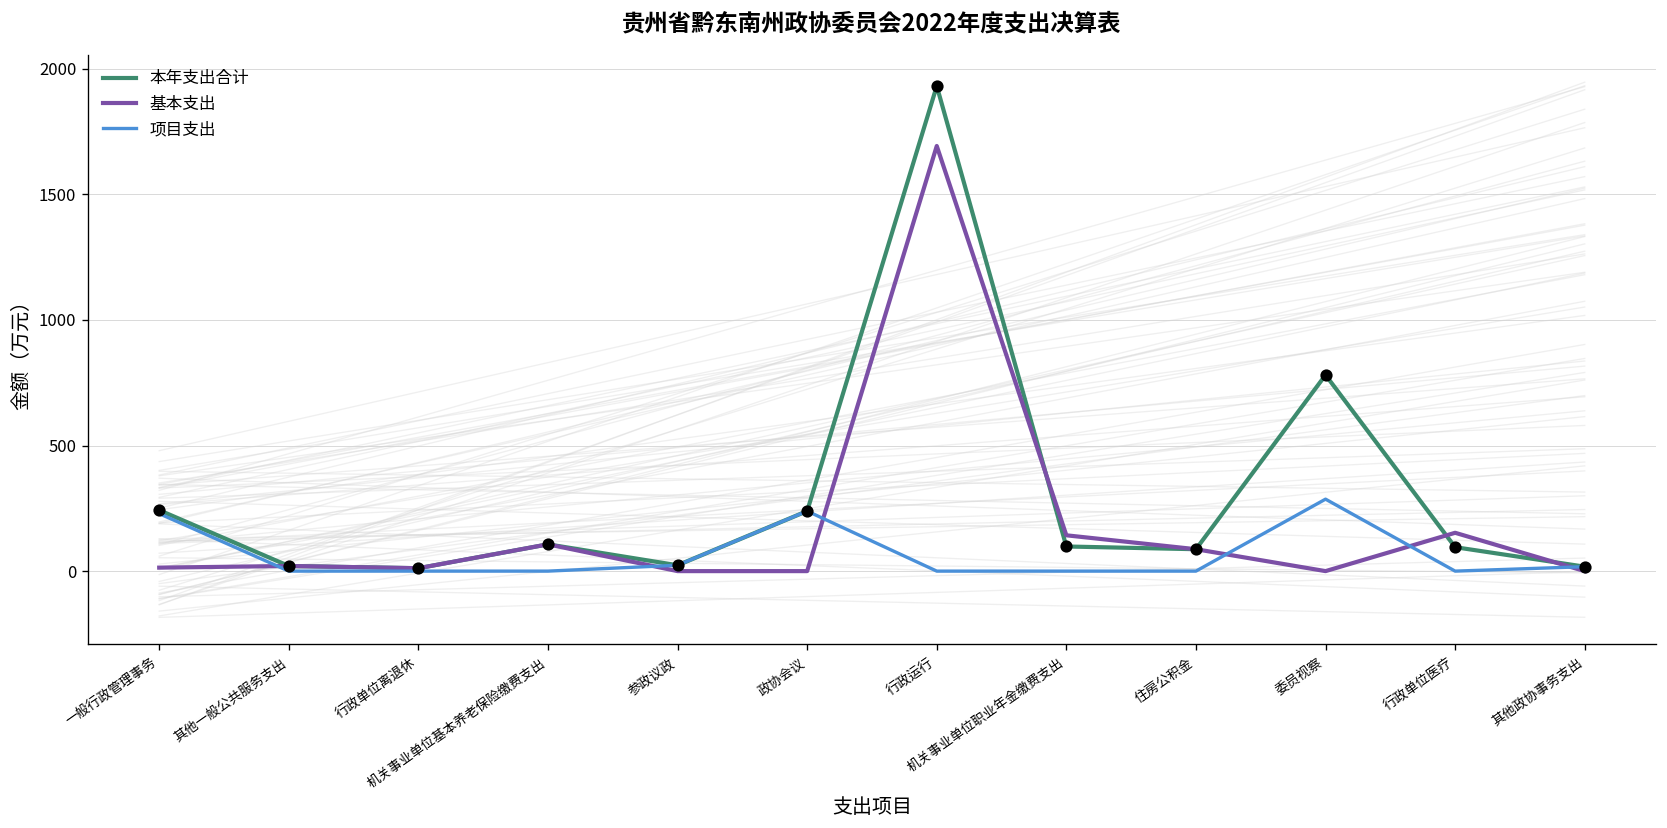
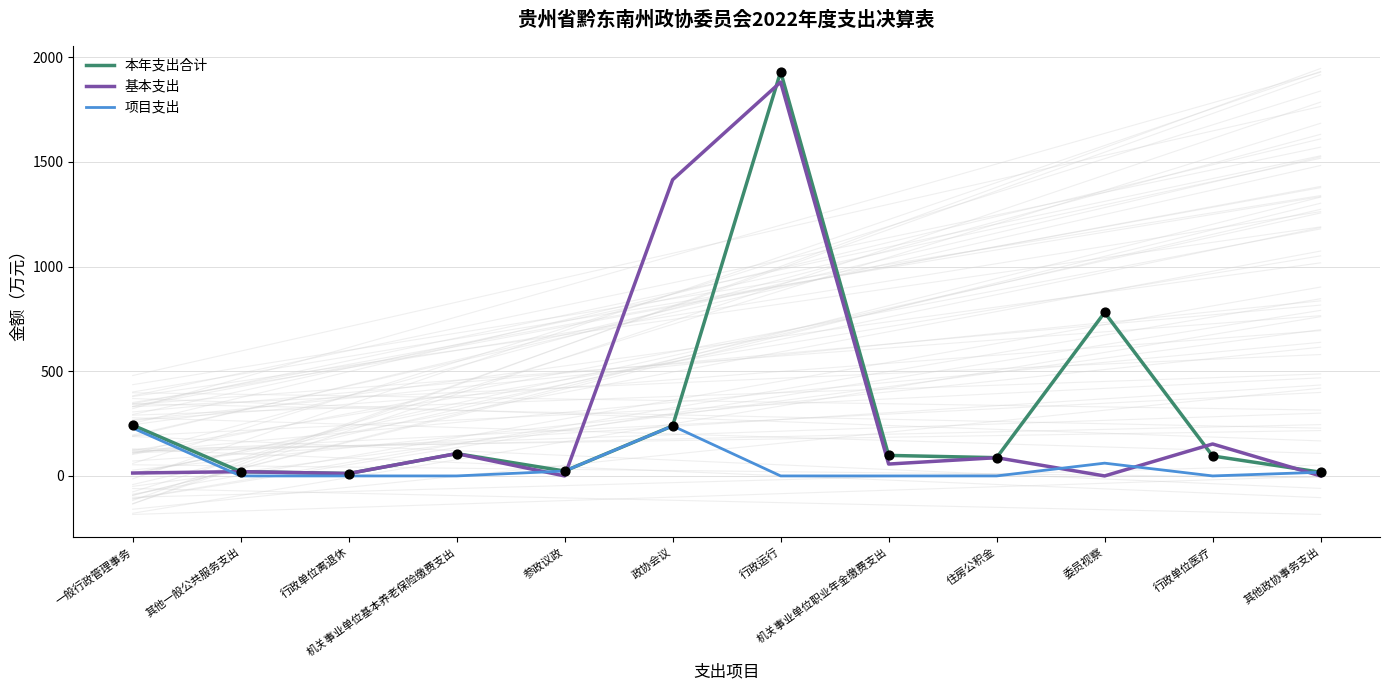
  {
    "本年支出合计": {
      "行政运行": 1930,
      "机关事业单位职业年金缴费支出": 100,
      "委员视察": 780,
      "行政单位医疗": 100
    },
    "基本支出": {
      "参政议政": 0,
-     "政协会议": 0,
-     "行政运行": 1690,
-     "机关事业单位职业年金缴费支出": 140,
+     "政协会议": 1420,
+     "行政运行": 1880,
+     "机关事业单位职业年金缴费支出": 60,
      "行政单位医疗": 150
    },
    "项目支出": {
      "一般行政管理事务": 230,
-     "委员视察": 290
+     "委员视察": 60
    }
  }
